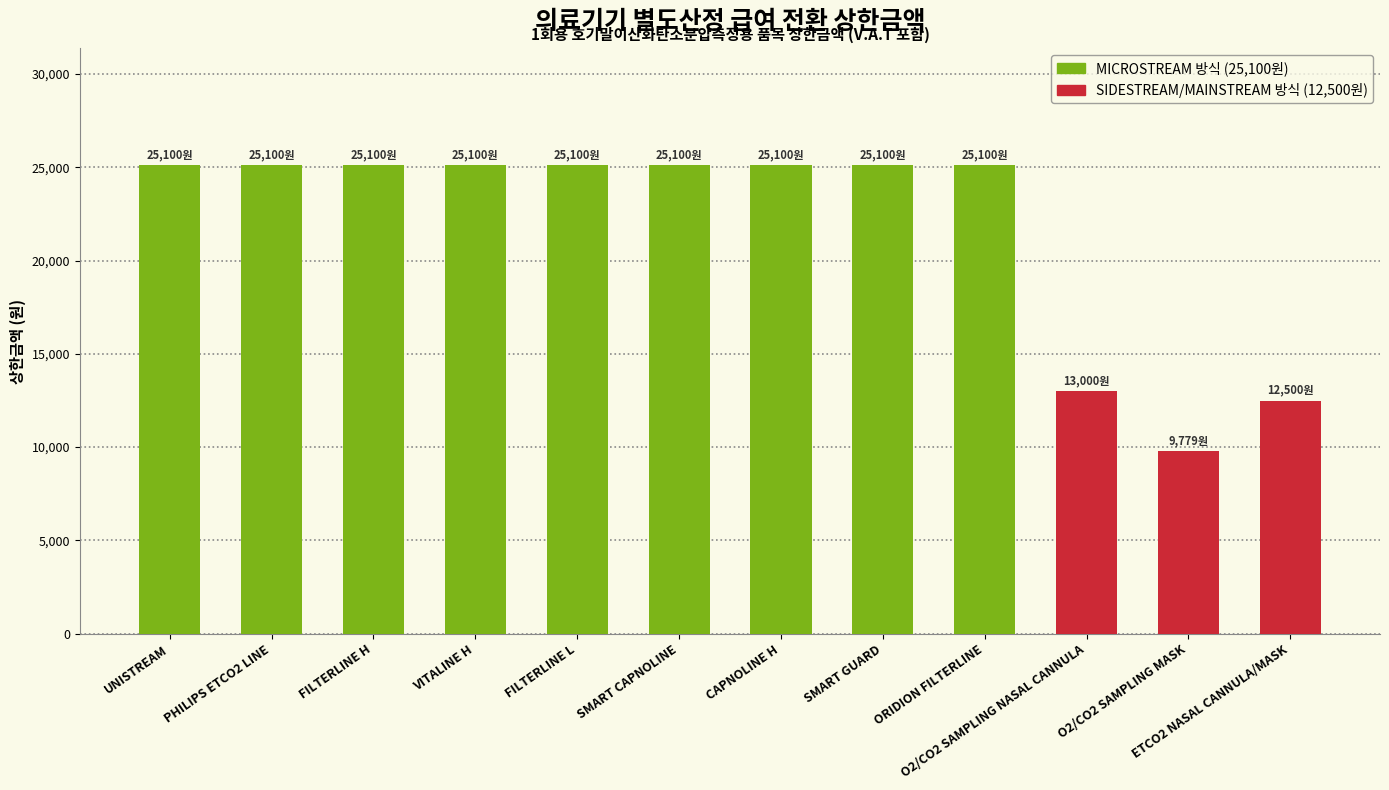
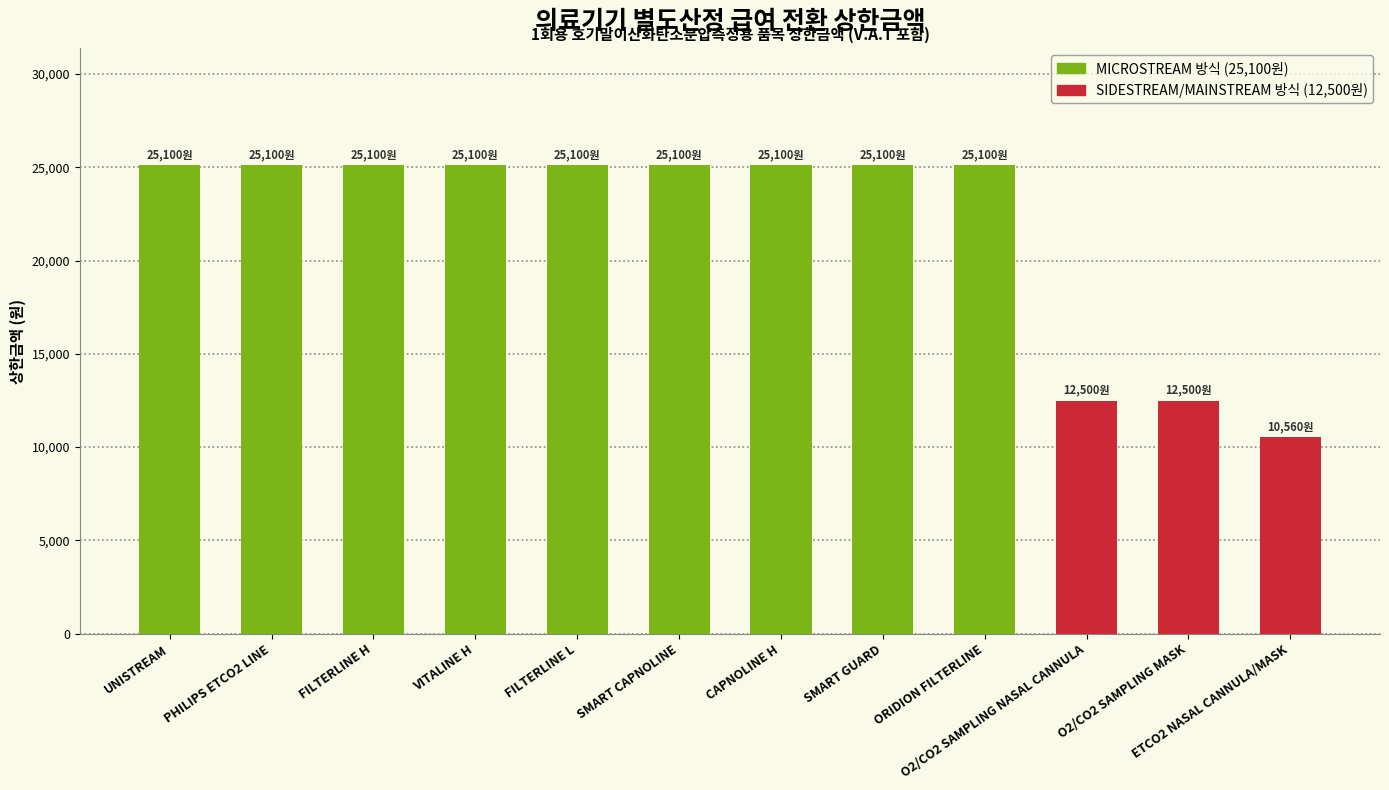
  {
    "UNISTREAM": "25,100원",
    "PHILIPS ETCO2 LINE": "25,100원",
    "FILTERLINE H": "25,100원",
    "VITALINE H": "25,100원",
    "FILTERLINE L": "25,100원",
    "SMART CAPNOLINE": "25,100원",
    "CAPNOLINE H": "25,100원",
    "SMART GUARD": "25,100원",
    "ORIDION FILTERLINE": "25,100원",
-   "O2/CO2 SAMPLING NASAL CANNULA": "13,000원",
-   "O2/CO2 SAMPLING MASK": "9,779원",
-   "ETCO2 NASAL CANNULA/MASK": "12,500원"
+   "O2/CO2 SAMPLING NASAL CANNULA": "12,500원",
+   "O2/CO2 SAMPLING MASK": "12,500원",
+   "ETCO2 NASAL CANNULA/MASK": "10,560원"
  }
